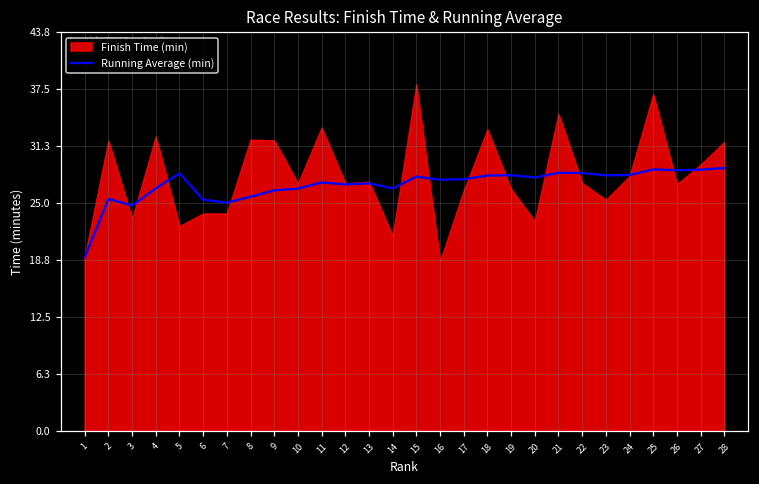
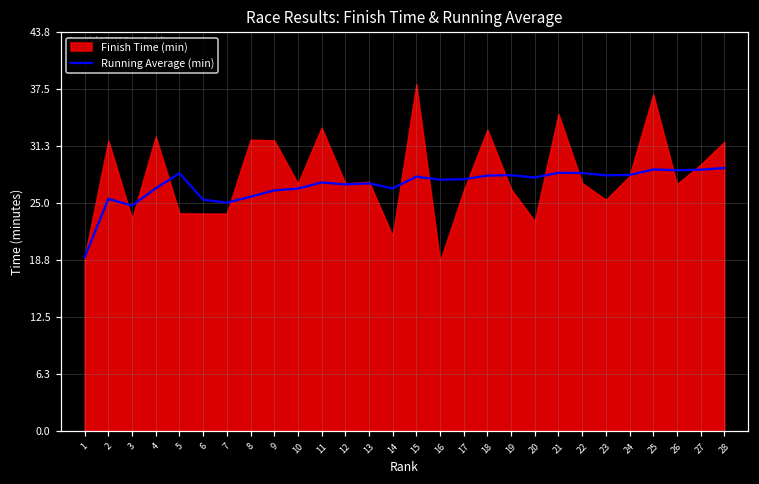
  {
    "Running Average (min)": {
      "2": 25,
      "3": 25,
      "4": 27,
      "5": 28,
      "6": 25,
      "7": 25,
      "8": 26,
      "9": 26,
      "10": 27,
      "11": 27,
      "14": 27,
      "15": 28,
      "16": 28,
      "17": 28,
      "18": 28,
      "19": 28,
      "20": 28,
      "21": 28,
      "22": 28,
      "23": 28,
      "25": 29,
      "26": 29,
      "27": 29,
      "28": 29
    },
    "Finish Time (min)": {
      "2": 32,
      "3": 23,
      "4": 32,
-     "5": 23,
+     "5": 24,
      "6": 24,
      "7": 24,
      "8": 32,
      "9": 32,
      "10": 27,
      "11": 33,
      "14": 21,
      "15": 38,
      "16": 19,
      "17": 26,
      "18": 33,
      "19": 27,
      "20": 23,
      "21": 35,
      "22": 27,
      "23": 25,
      "25": 37,
      "26": 27,
      "27": 29,
      "28": 32
    }
  }
